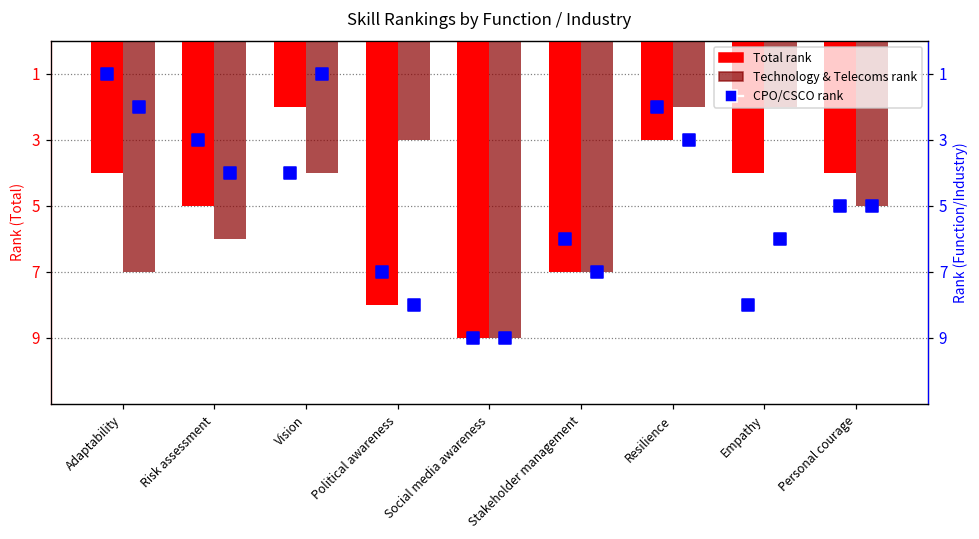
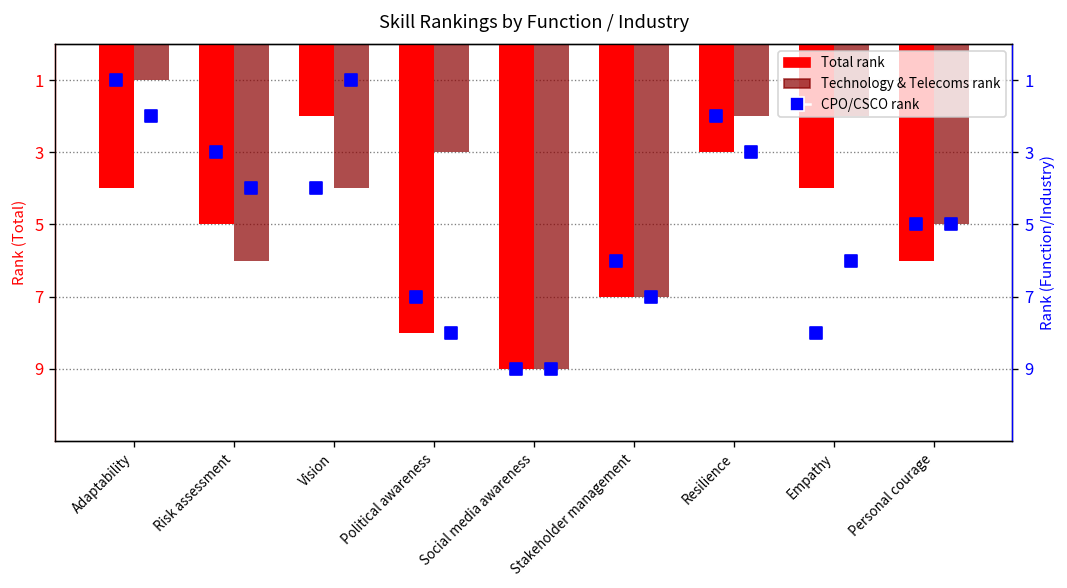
  {
    "Total rank": {
      "Adaptability": 4,
      "Risk assessment": 5,
      "Vision": 2,
      "Political awareness": 8,
      "Social media awareness": 9,
      "Stakeholder management": 7,
      "Resilience": 3,
      "Empathy": 4,
-     "Personal courage": 4
+     "Personal courage": 6
    },
    "Technology & Telecoms rank": {
-     "Adaptability": 7,
+     "Adaptability": 1,
      "Risk assessment": 6,
      "Vision": 4,
      "Political awareness": 3,
      "Social media awareness": 9,
      "Stakeholder management": 7,
      "Resilience": 2,
      "Empathy": 2,
      "Personal courage": 5
    }
  }
